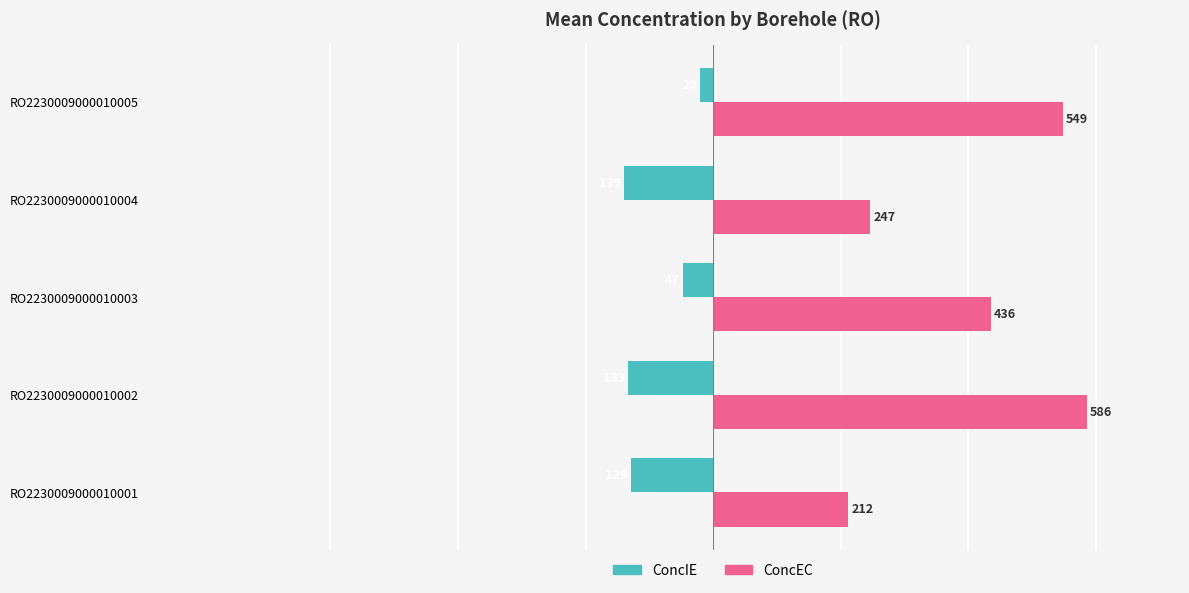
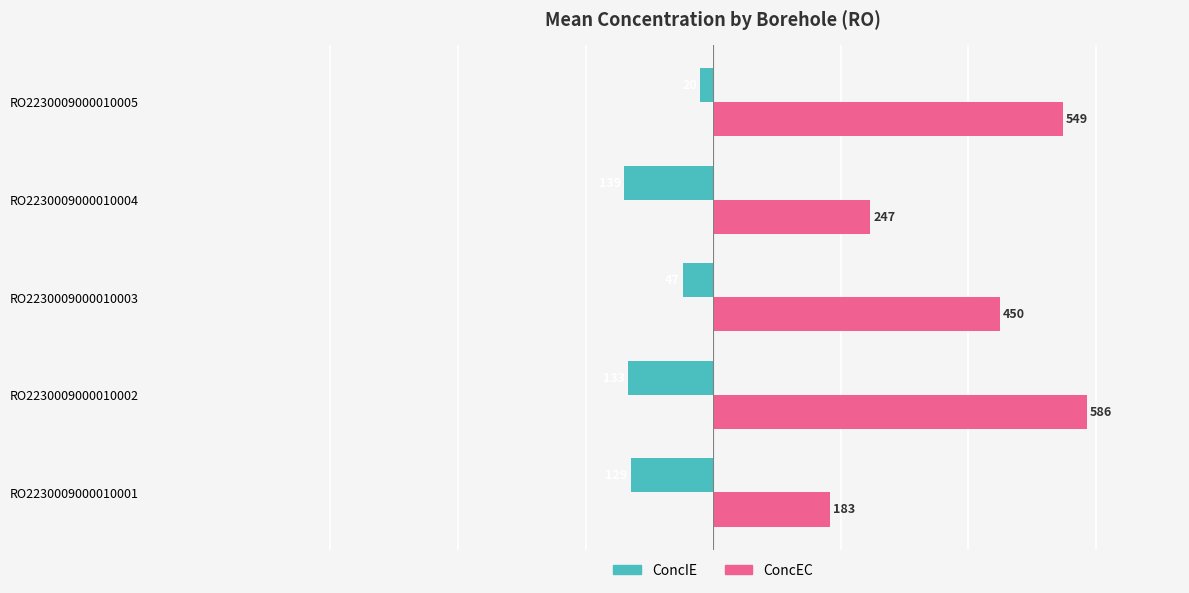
  {
    "ConcEC": {
      "RO2230009000010005": 549,
      "RO2230009000010004": 247,
-     "RO2230009000010003": 436,
+     "RO2230009000010003": 450,
      "RO2230009000010002": 586,
-     "RO2230009000010001": 212
+     "RO2230009000010001": 183
    }
  }
